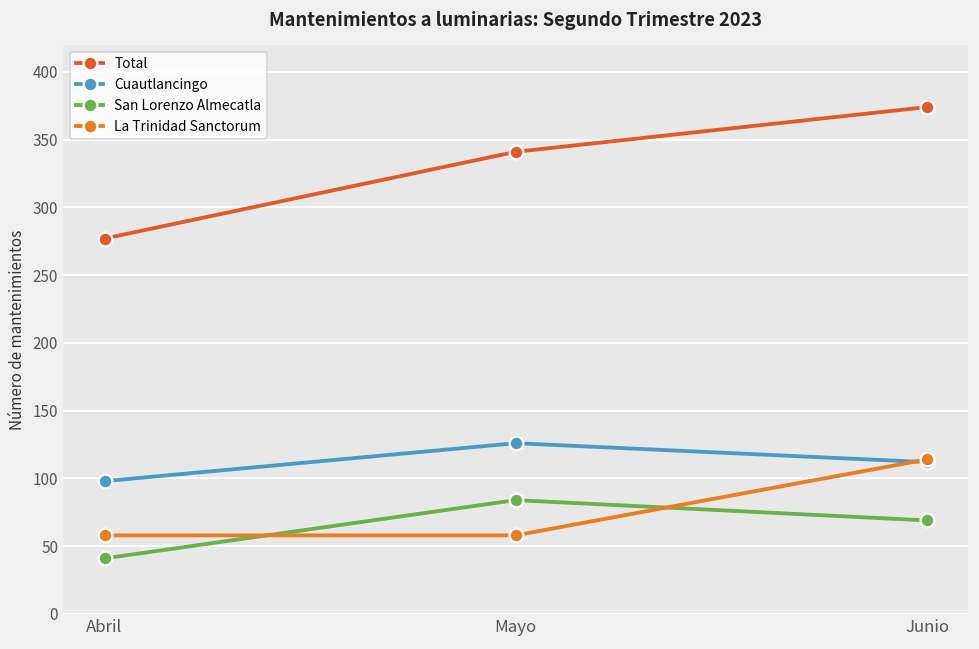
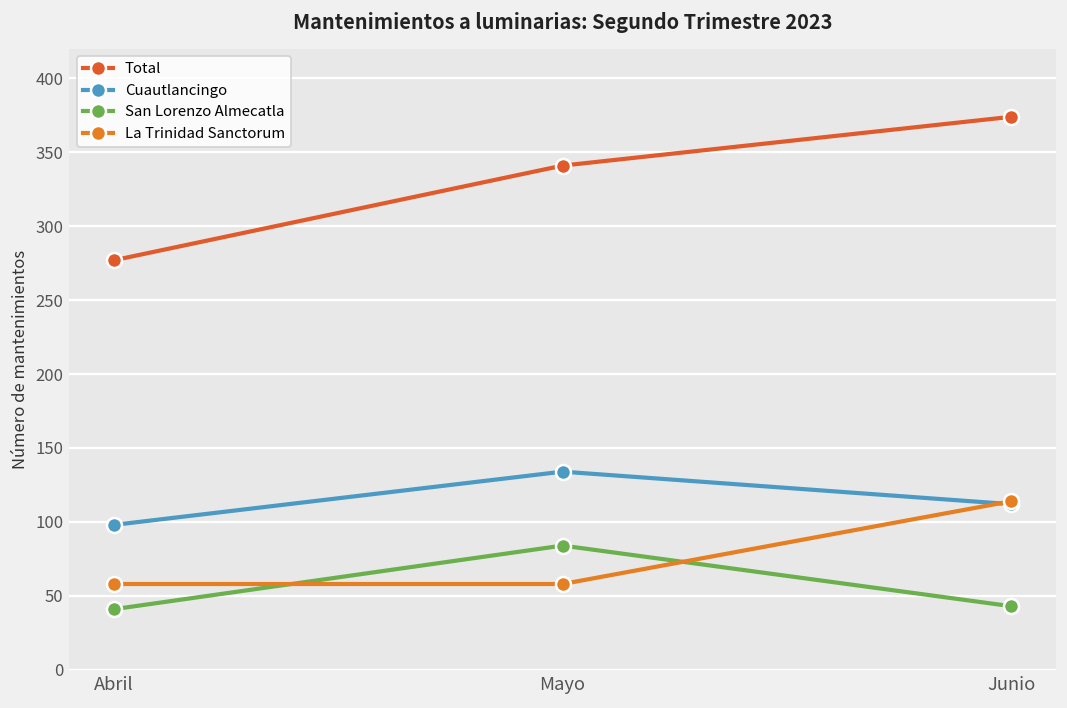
  {
    "Cuautlancingo": {
      "Abril": 98,
-     "Mayo": 126
+     "Mayo": 134
    },
    "San Lorenzo Almecatla": {
      "Abril": 41,
      "Mayo": 84,
-     "Junio": 69
+     "Junio": 43
    }
  }
